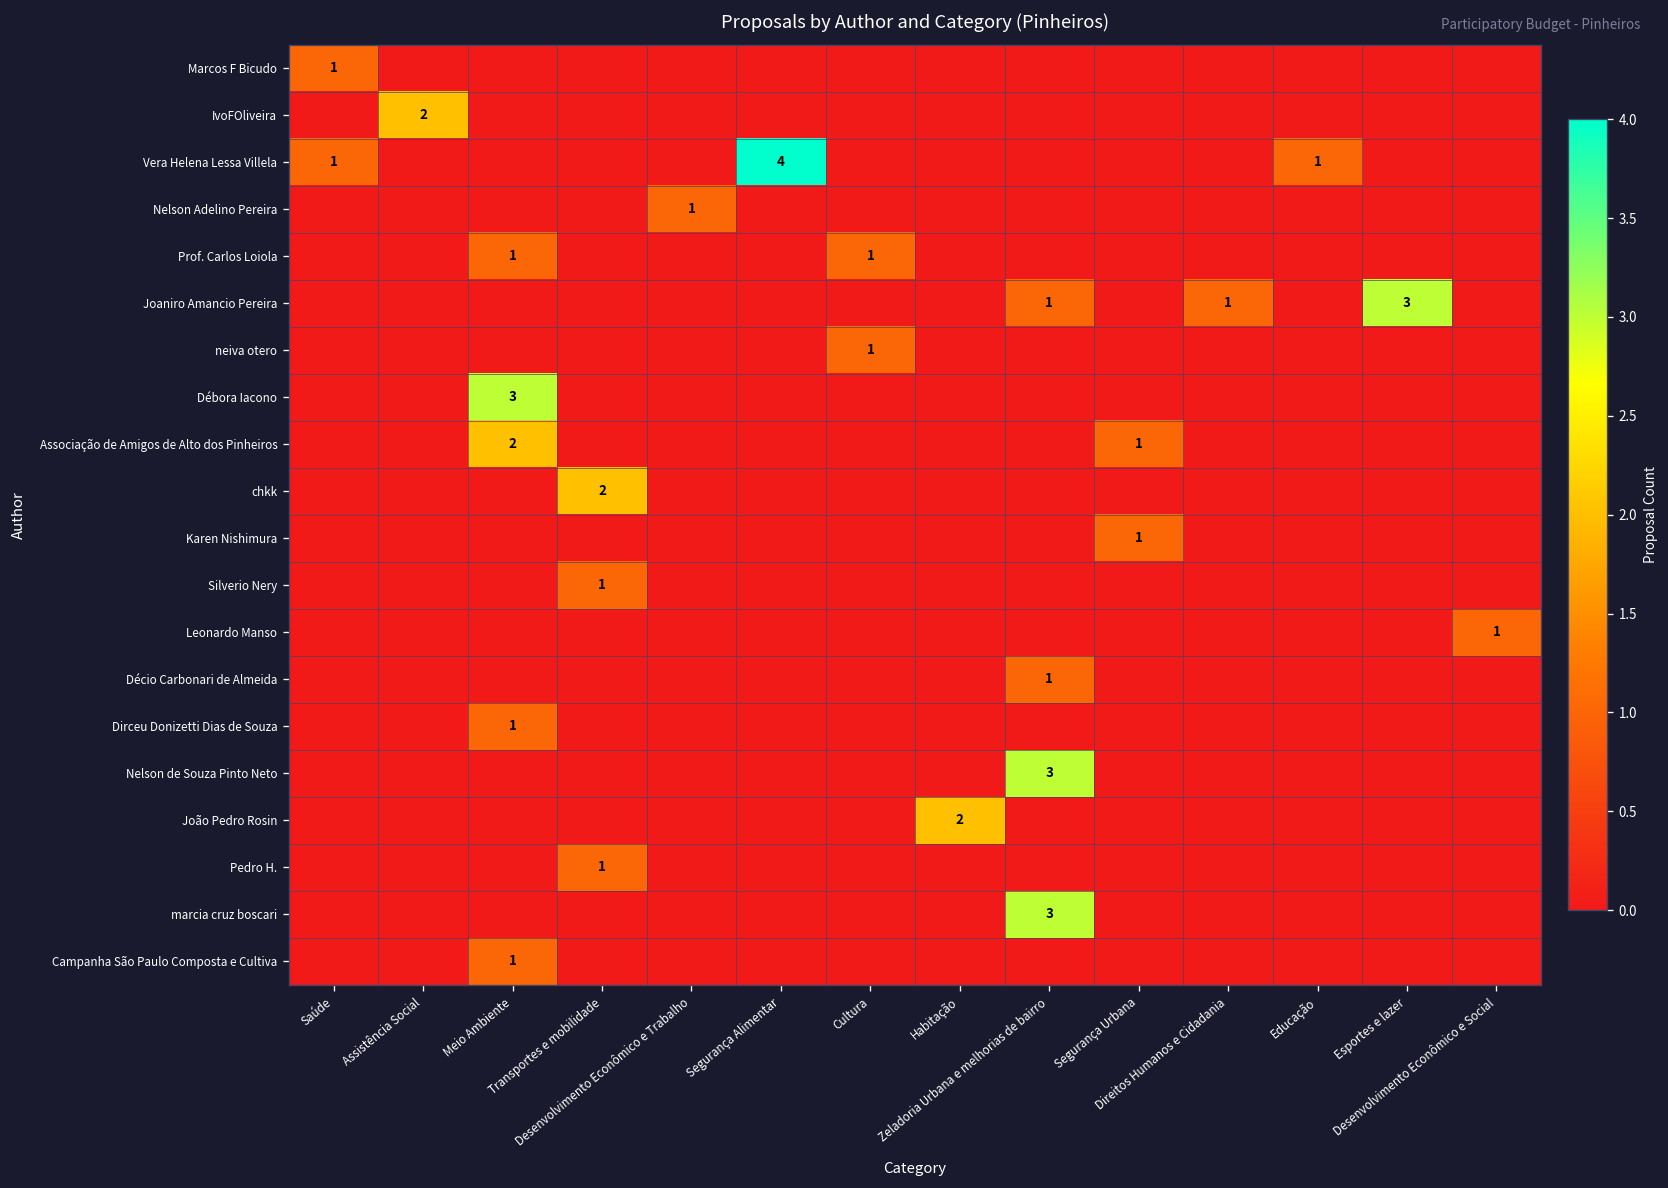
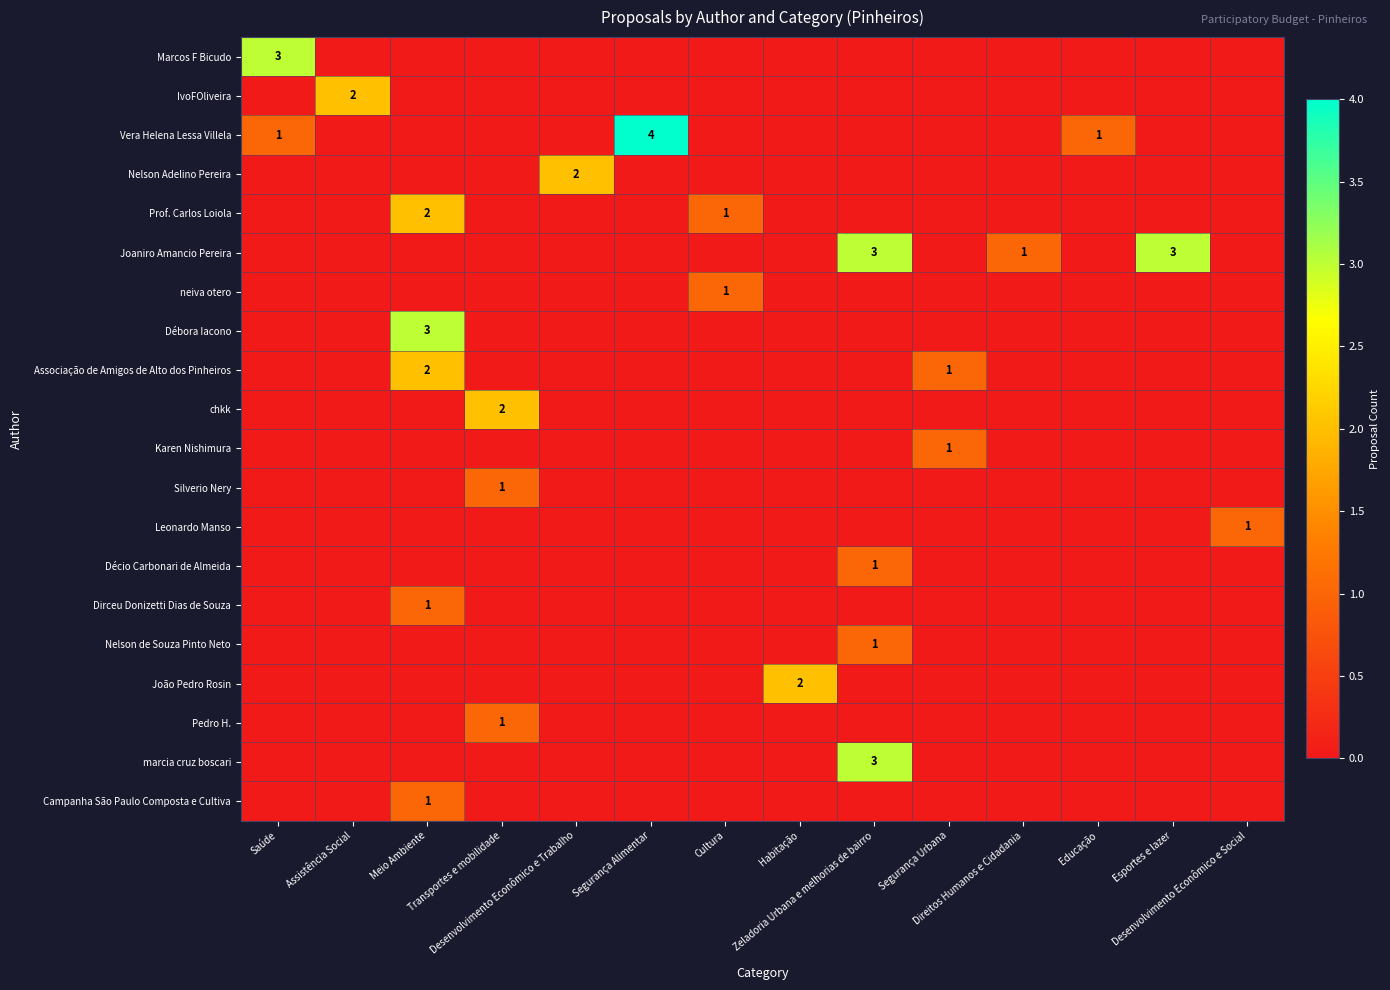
  {
    "Marcos F Bicudo": {
-     "Saúde": 1
+     "Saúde": 3
    },
    "IvoFOliveira": {
      "Assistência Social": 2
    },
    "Vera Helena Lessa Villela": {
      "Saúde": 1,
      "Segurança Alimentar": 4,
      "Educação": 1
    },
    "Nelson Adelino Pereira": {
-     "Desenvolvimento Econômico e Trabalho": 1
+     "Desenvolvimento Econômico e Trabalho": 2
    },
    "Prof. Carlos Loiola": {
-     "Meio Ambiente": 1,
+     "Meio Ambiente": 2,
      "Cultura": 1
    },
    "Joaniro Amancio Pereira": {
-     "Zeladoria Urbana e melhorias de bairro": 1,
+     "Zeladoria Urbana e melhorias de bairro": 3,
      "Direitos Humanos e Cidadania": 1,
      "Esportes e lazer": 3
    },
    "neiva otero": {
      "Cultura": 1
    },
    "Débora Iacono": {
      "Meio Ambiente": 3
    },
    "Associação de Amigos de Alto dos Pinheiros": {
      "Meio Ambiente": 2,
      "Segurança Urbana": 1
    },
    "chkk": {
      "Transportes e mobilidade": 2
    },
    "Karen Nishimura": {
      "Segurança Urbana": 1
    },
    "Silverio Nery": {
      "Transportes e mobilidade": 1
    },
    "Leonardo Manso": {
      "Desenvolvimento Econômico e Social": 1
    },
    "Décio Carbonari de Almeida": {
      "Zeladoria Urbana e melhorias de bairro": 1
    },
    "Dirceu Donizetti Dias de Souza": {
      "Meio Ambiente": 1
    },
    "Nelson de Souza Pinto Neto": {
-     "Zeladoria Urbana e melhorias de bairro": 3
+     "Zeladoria Urbana e melhorias de bairro": 1
    },
    "João Pedro Rosin": {
      "Habitação": 2
    },
    "Pedro H.": {
      "Transportes e mobilidade": 1
    },
    "marcia cruz boscari": {
      "Zeladoria Urbana e melhorias de bairro": 3
    },
    "Campanha São Paulo Composta e Cultiva": {
      "Meio Ambiente": 1
    }
  }
